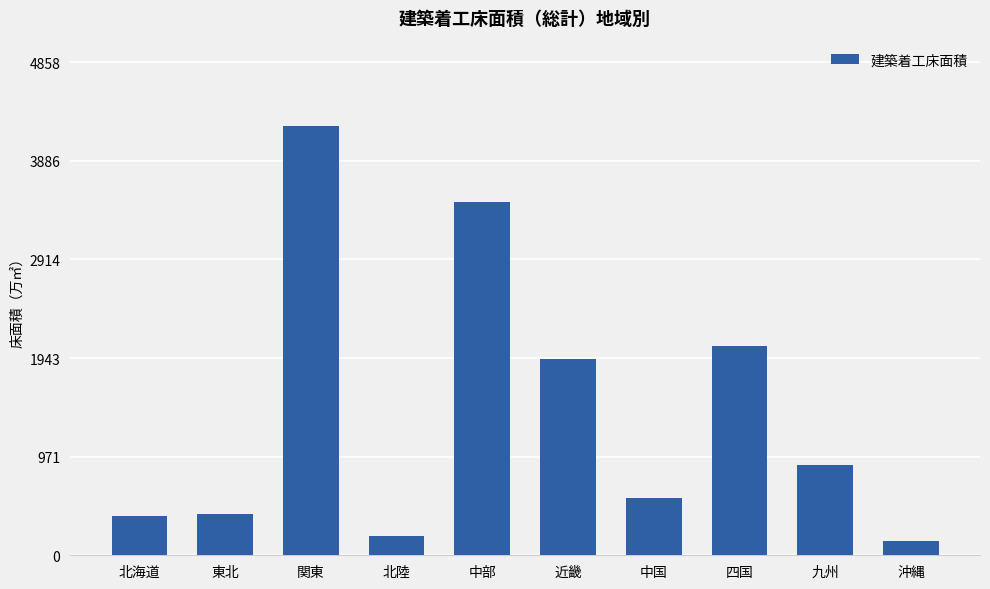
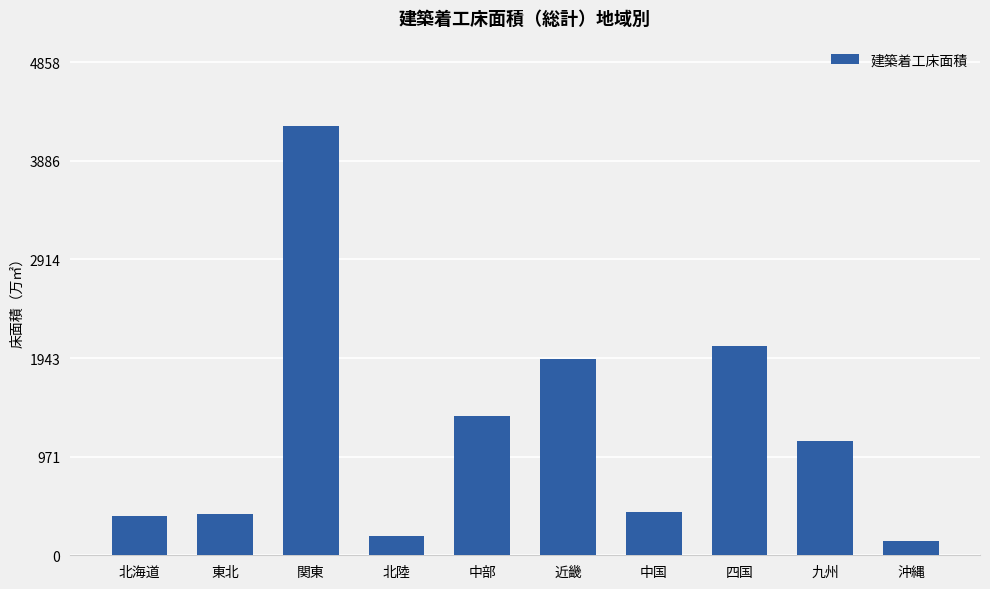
  {
    "北海道": 380,
    "東北": 400,
    "関東": 4220,
    "北陸": 190,
-   "中部": 3480,
+   "中部": 1370,
    "近畿": 1940,
-   "中国": 560,
+   "中国": 430,
    "四国": 2060,
-   "九州": 890,
+   "九州": 1120,
    "沖縄": 150
  }
